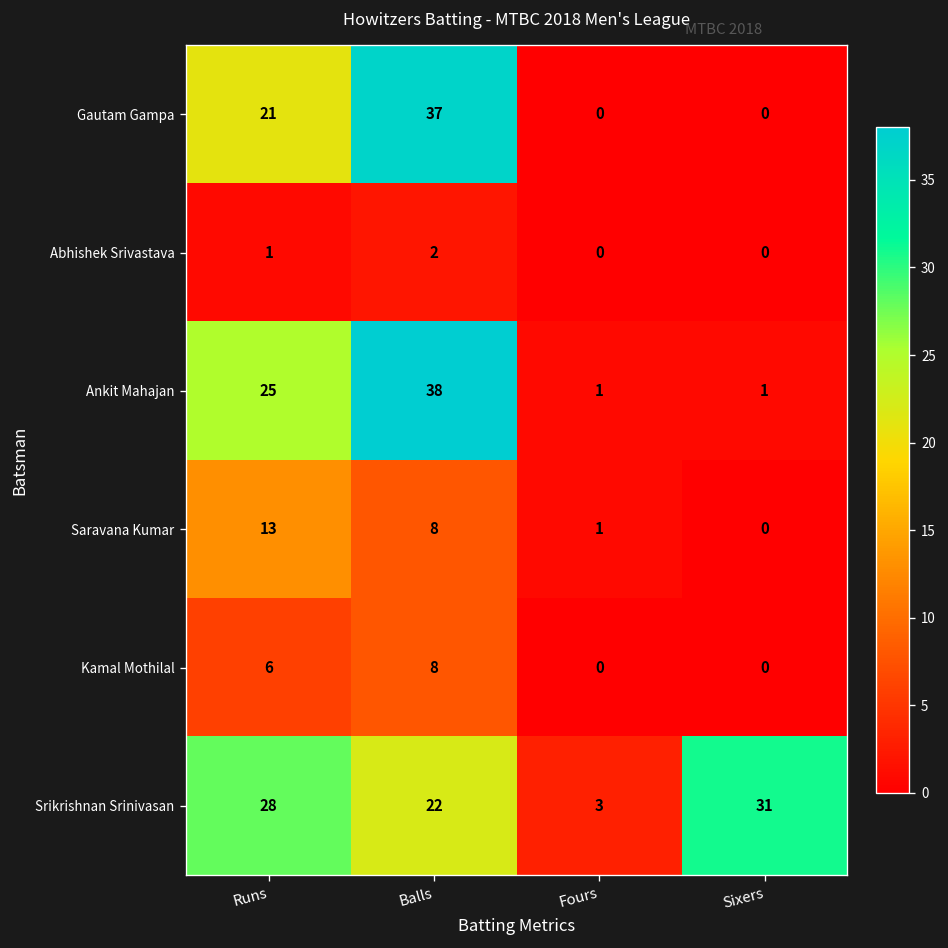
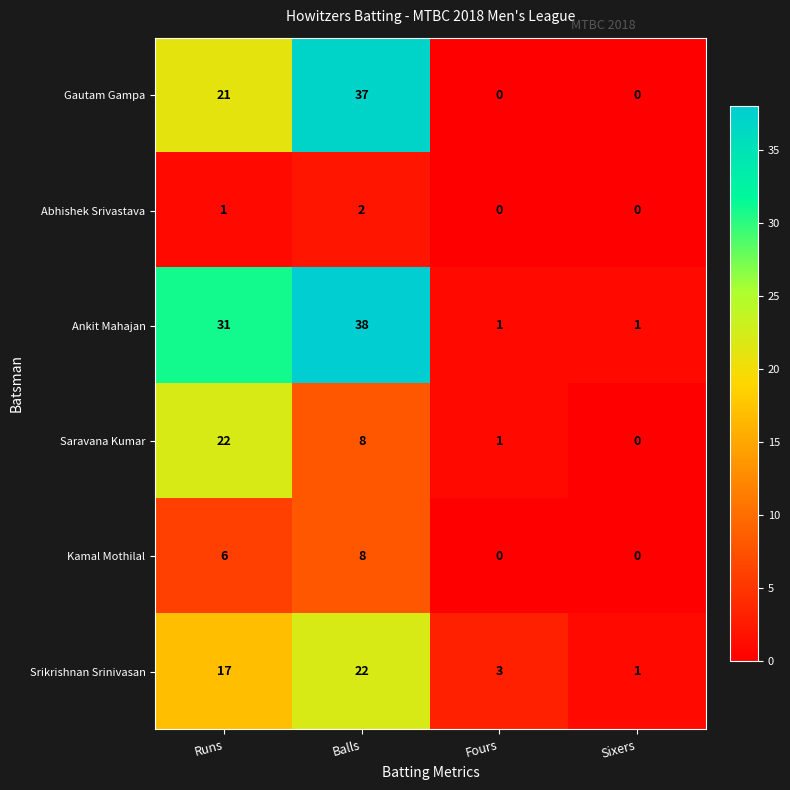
  {
    "Gautam Gampa": {
      "Runs": 21,
      "Balls": 37,
      "Fours": 0,
      "Sixers": 0
    },
    "Abhishek Srivastava": {
      "Runs": 1,
      "Balls": 2,
      "Fours": 0,
      "Sixers": 0
    },
    "Ankit Mahajan": {
-     "Runs": 25,
+     "Runs": 31,
      "Balls": 38,
      "Fours": 1,
      "Sixers": 1
    },
    "Saravana Kumar": {
-     "Runs": 13,
+     "Runs": 22,
      "Balls": 8,
      "Fours": 1,
      "Sixers": 0
    },
    "Kamal Mothilal": {
      "Runs": 6,
      "Balls": 8,
      "Fours": 0,
      "Sixers": 0
    },
    "Srikrishnan Srinivasan": {
-     "Runs": 28,
+     "Runs": 17,
      "Balls": 22,
      "Fours": 3,
-     "Sixers": 31
+     "Sixers": 1
    }
  }
